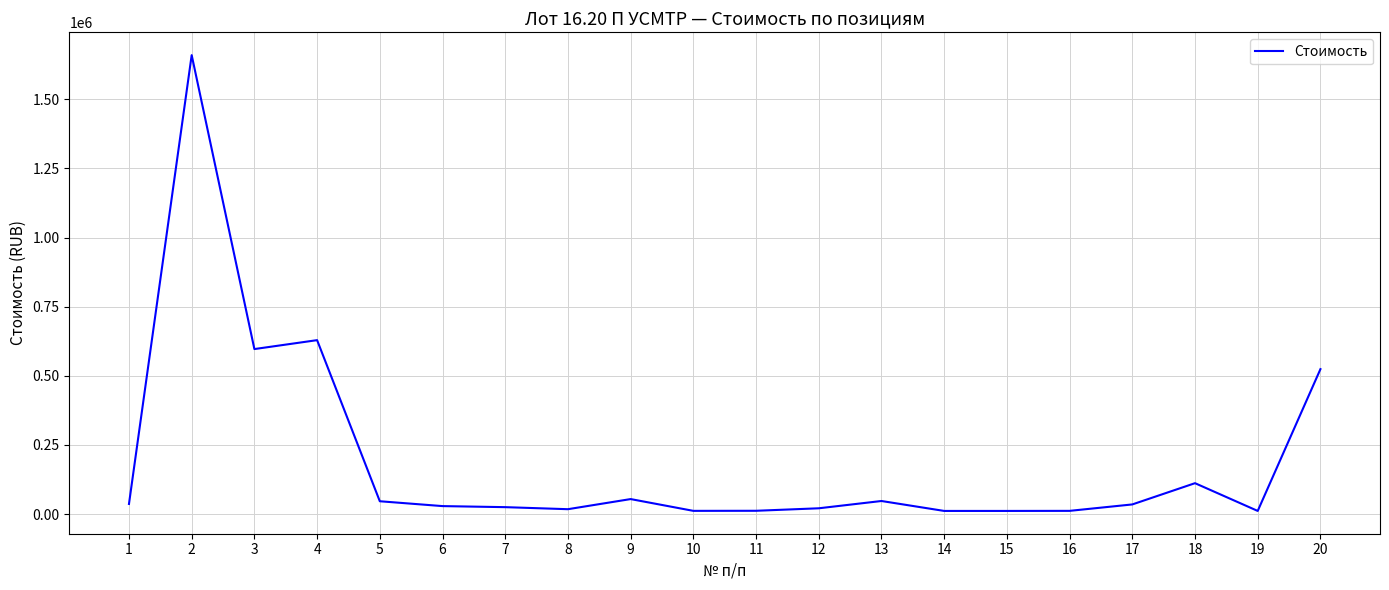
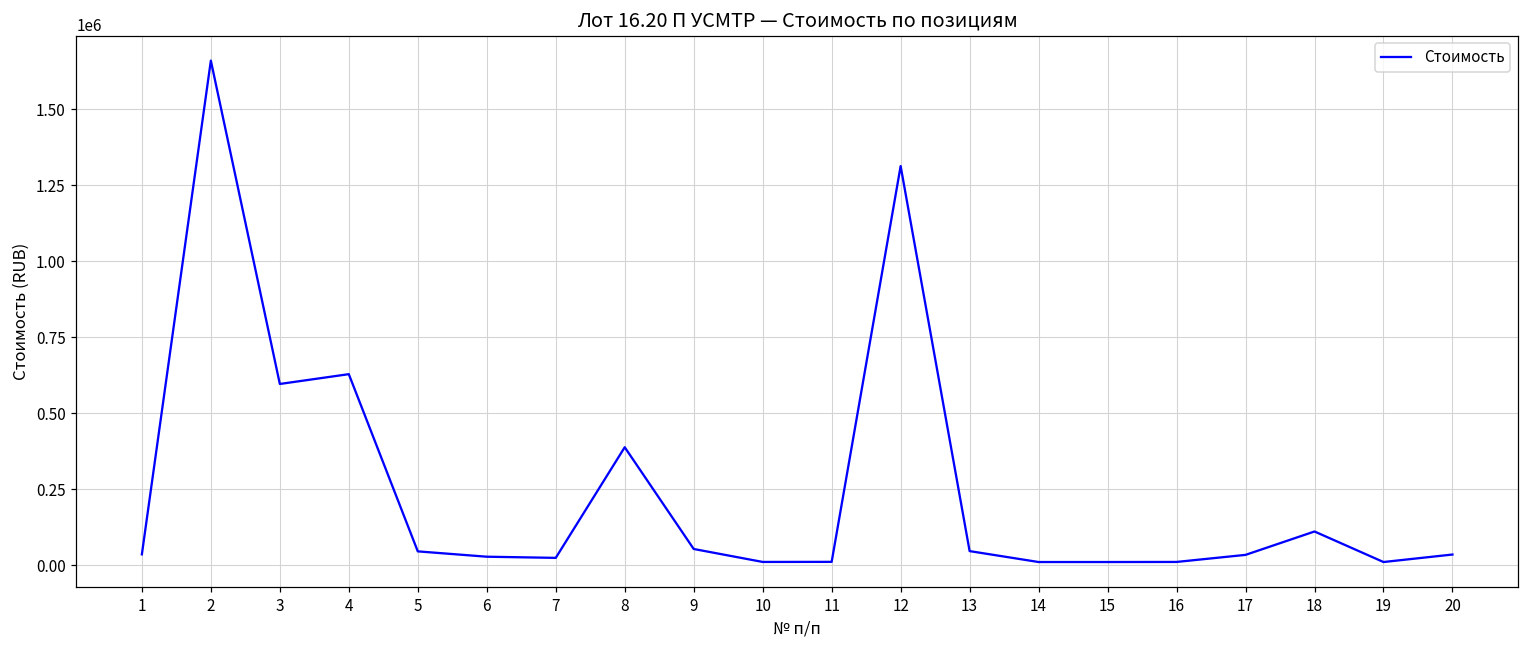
  {
    "1": 40000,
    "2": 1660000,
    "3": 600000,
    "4": 630000,
    "5": 50000,
    "6": 30000,
    "7": 20000,
-   "8": 20000,
+   "8": 390000,
    "9": 50000,
    "10": 10000,
    "11": 10000,
-   "12": 20000,
+   "12": 1310000,
    "13": 50000,
    "14": 10000,
    "15": 10000,
    "16": 10000,
    "17": 30000,
    "18": 110000,
    "19": 10000,
-   "20": 520000
+   "20": 40000
  }
